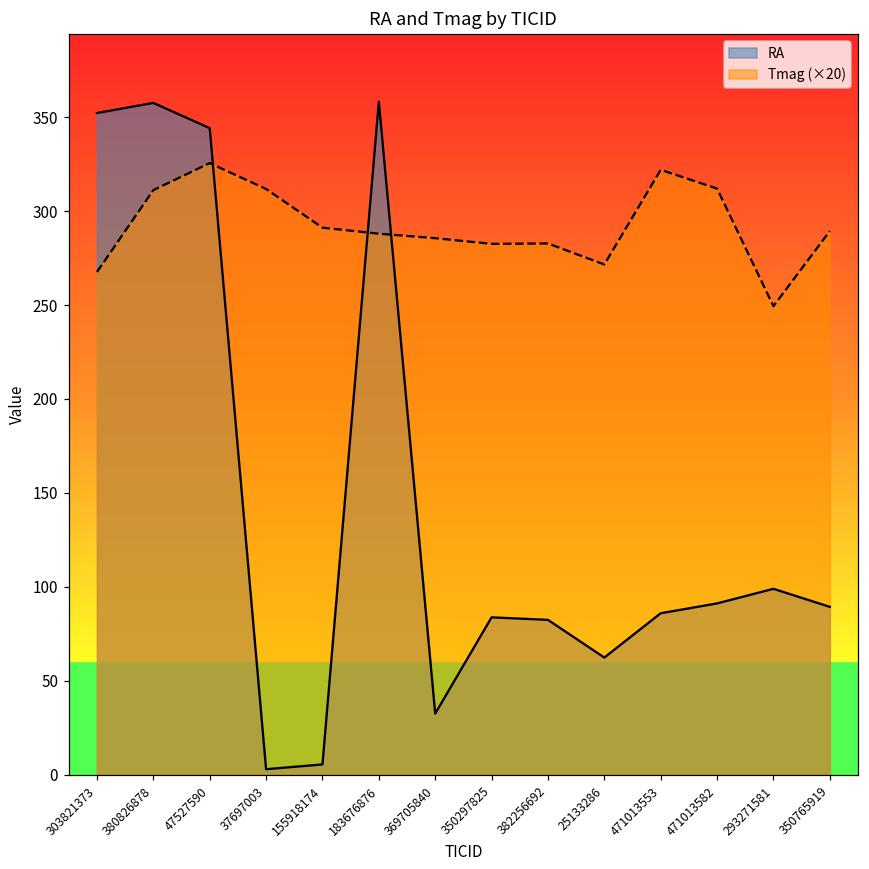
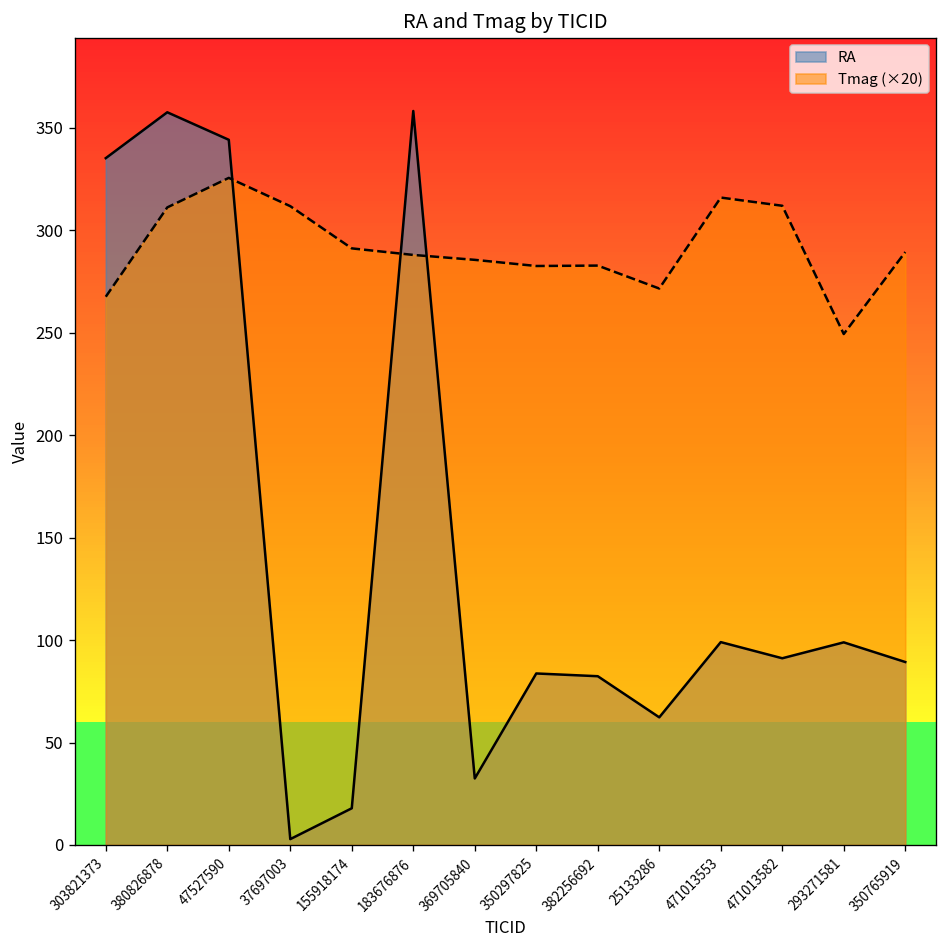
  {
    "RA": {
-     "303821373": 352,
+     "303821373": 335,
      "380826878": 358,
      "47527590": 344,
      "37697003": 3,
-     "155918174": 5,
+     "155918174": 18,
      "183676876": 358,
      "369705840": 32,
      "350297825": 84,
      "382256692": 82,
      "25133286": 62,
-     "471013553": 86,
+     "471013553": 99,
      "471013582": 91,
      "293271581": 99,
      "350765919": 89
    },
    "Tmag (×20)": {
      "303821373": 268,
      "380826878": 311,
      "47527590": 326,
      "37697003": 312,
      "155918174": 291,
      "183676876": 288,
      "369705840": 286,
      "350297825": 283,
      "382256692": 283,
      "25133286": 272,
-     "471013553": 322,
+     "471013553": 316,
      "471013582": 312,
      "293271581": 249,
      "350765919": 289
    }
  }
